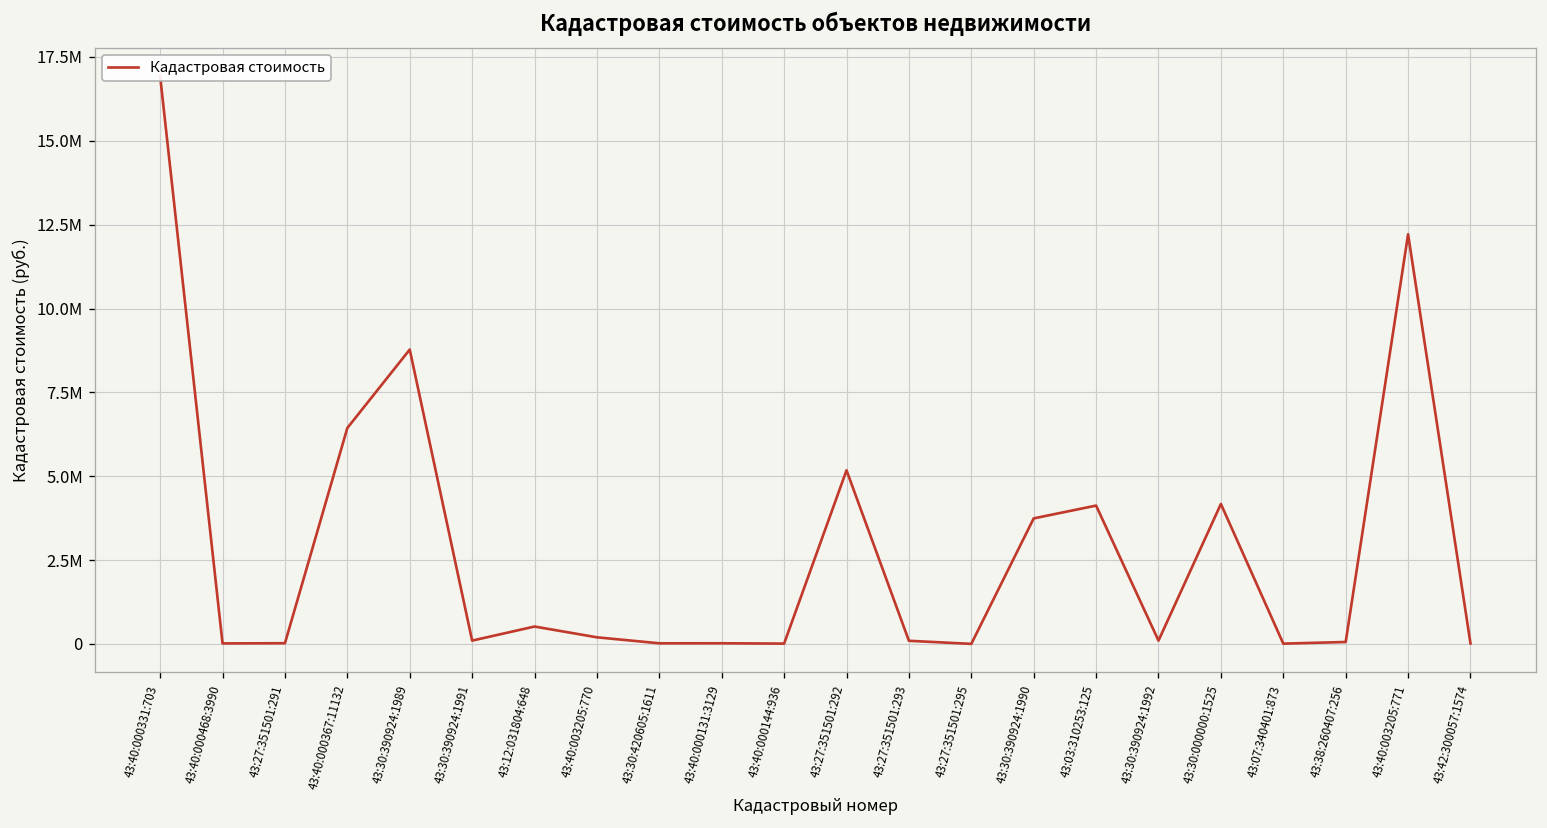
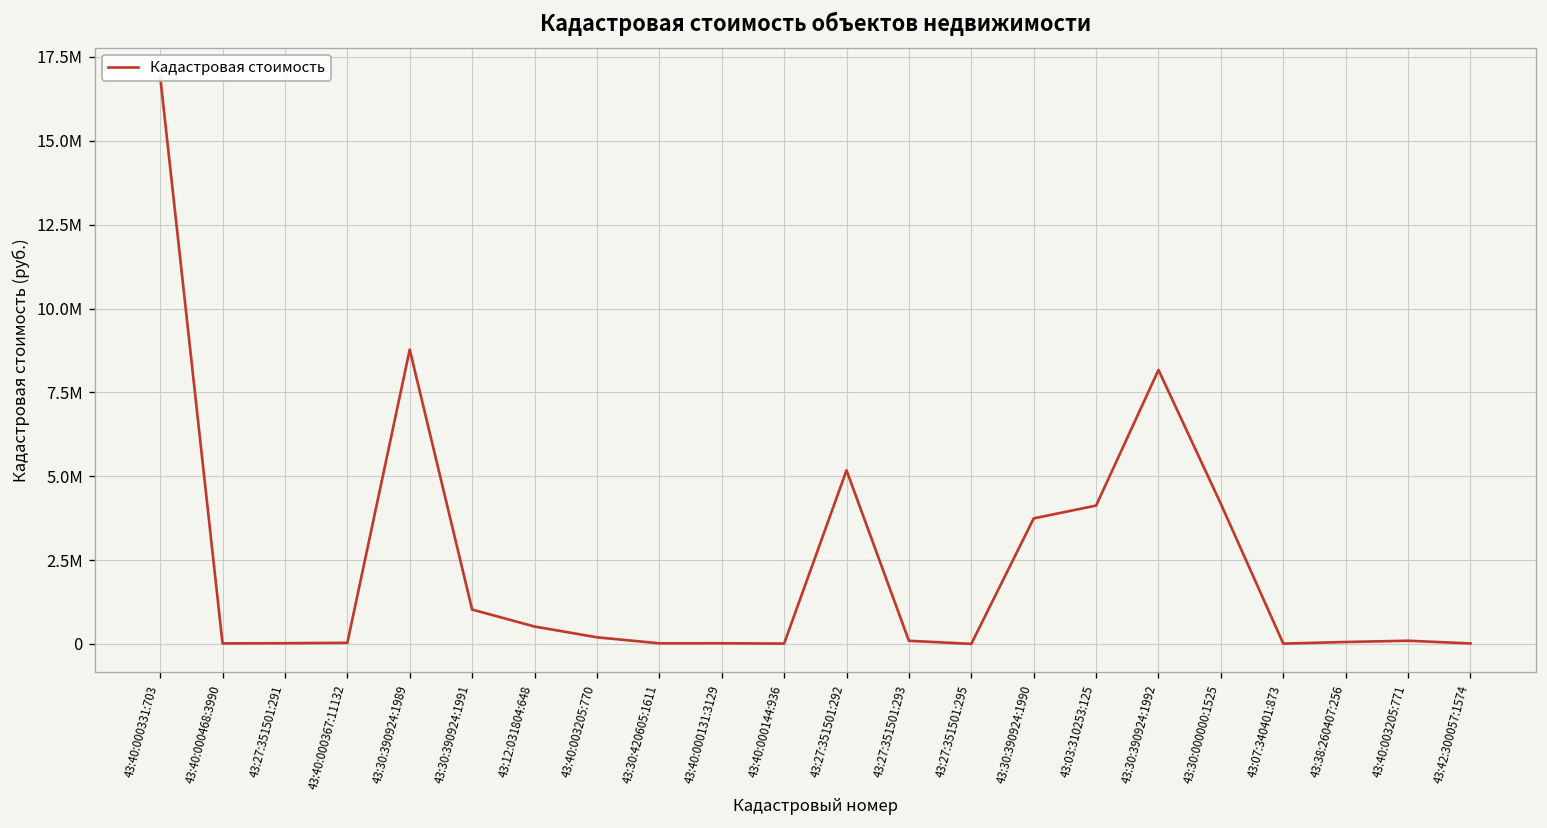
  {
    "43:40:000468:3990": 0,
    "43:27:351501:291": 0,
-   "43:40:000367:11132": 6400000,
+   "43:40:000367:11132": 0,
    "43:30:390924:1989": 8800000,
-   "43:30:390924:1991": 100000,
+   "43:30:390924:1991": 1000000,
    "43:12:031804:648": 500000,
    "43:40:003205:770": 200000,
    "43:30:420605:1611": 0,
    "43:40:000131:3129": 0,
    "43:40:000144:936": 0,
    "43:27:351501:292": 5200000,
    "43:27:351501:293": 100000,
    "43:27:351501:295": 0,
    "43:30:390924:1990": 3700000,
    "43:03:310253:125": 4100000,
-   "43:30:390924:1992": 100000,
+   "43:30:390924:1992": 8200000,
    "43:30:000000:1525": 4200000,
    "43:07:340401:873": 0,
    "43:38:260407:256": 100000,
-   "43:40:003205:771": 12200000,
+   "43:40:003205:771": 100000,
    "43:42:300057:1574": 0
  }
